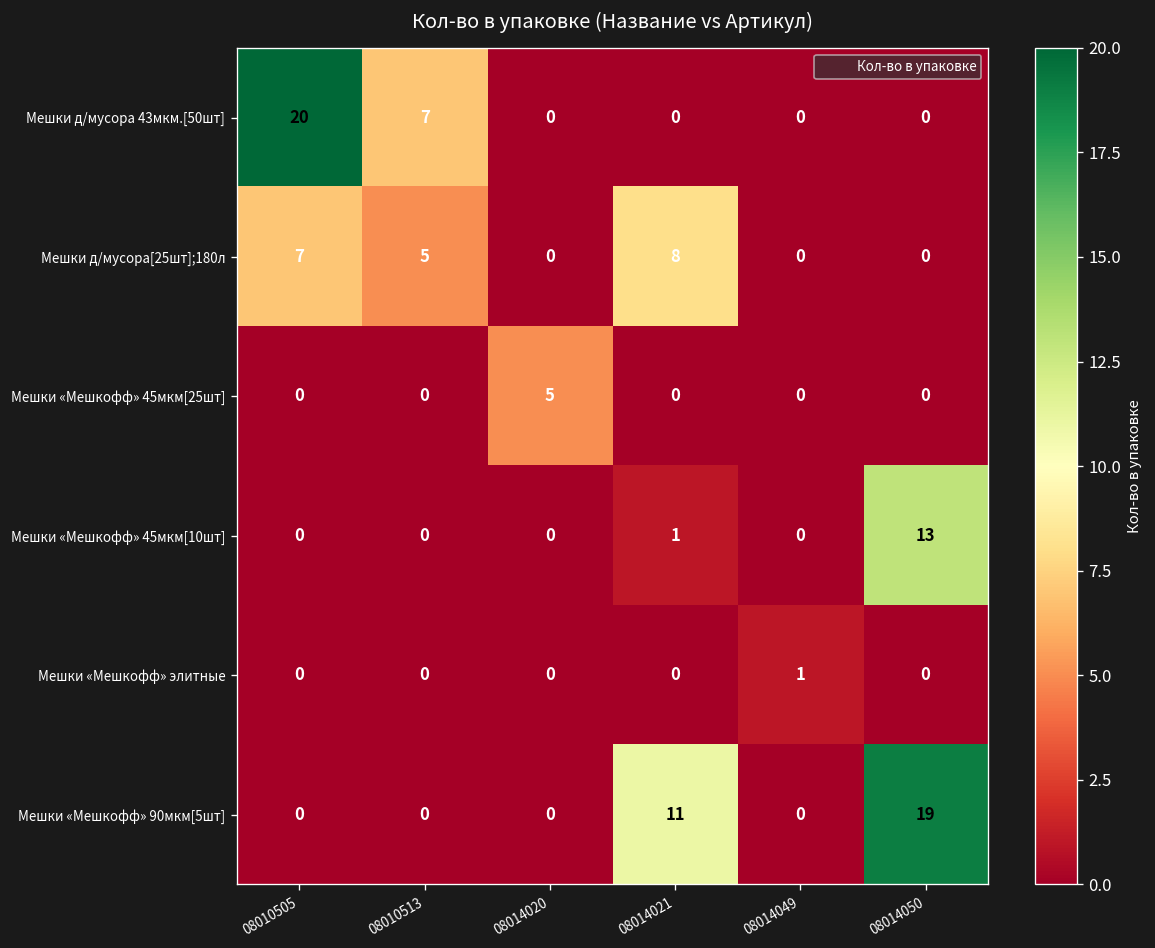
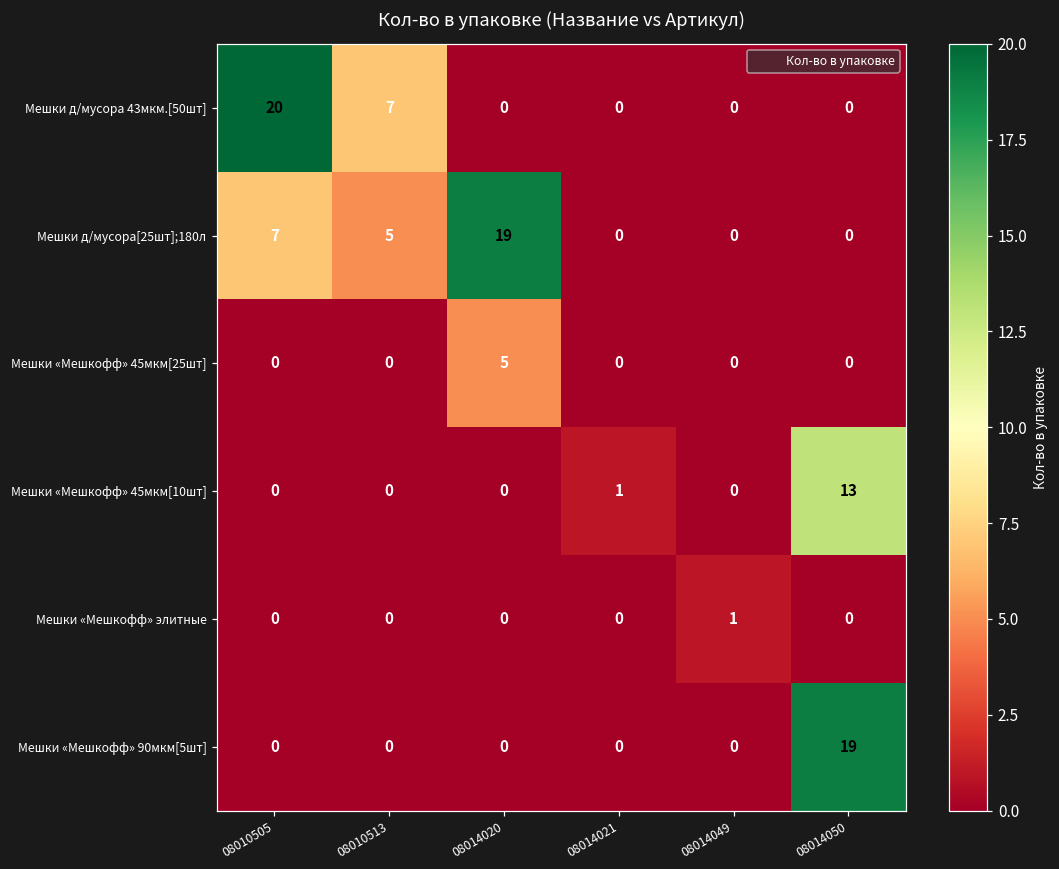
  {
    "Мешки д/мусора 43мкм.[50шт]": {
      "08010505": 20,
      "08010513": 7,
      "08014020": 0,
      "08014021": 0,
      "08014049": 0,
      "08014050": 0
    },
    "Мешки д/мусора[25шт];180л": {
      "08010505": 7,
      "08010513": 5,
-     "08014020": 0,
-     "08014021": 8,
+     "08014020": 19,
+     "08014021": 0,
      "08014049": 0,
      "08014050": 0
    },
    "Мешки «Мешкофф» 45мкм[25шт]": {
      "08010505": 0,
      "08010513": 0,
      "08014020": 5,
      "08014021": 0,
      "08014049": 0,
      "08014050": 0
    },
    "Мешки «Мешкофф» 45мкм[10шт]": {
      "08010505": 0,
      "08010513": 0,
      "08014020": 0,
      "08014021": 1,
      "08014049": 0,
      "08014050": 13
    },
    "Мешки «Мешкофф» элитные": {
      "08010505": 0,
      "08010513": 0,
      "08014020": 0,
      "08014021": 0,
      "08014049": 1,
      "08014050": 0
    },
    "Мешки «Мешкофф» 90мкм[5шт]": {
      "08010505": 0,
      "08010513": 0,
      "08014020": 0,
-     "08014021": 11,
+     "08014021": 0,
      "08014049": 0,
      "08014050": 19
    }
  }
